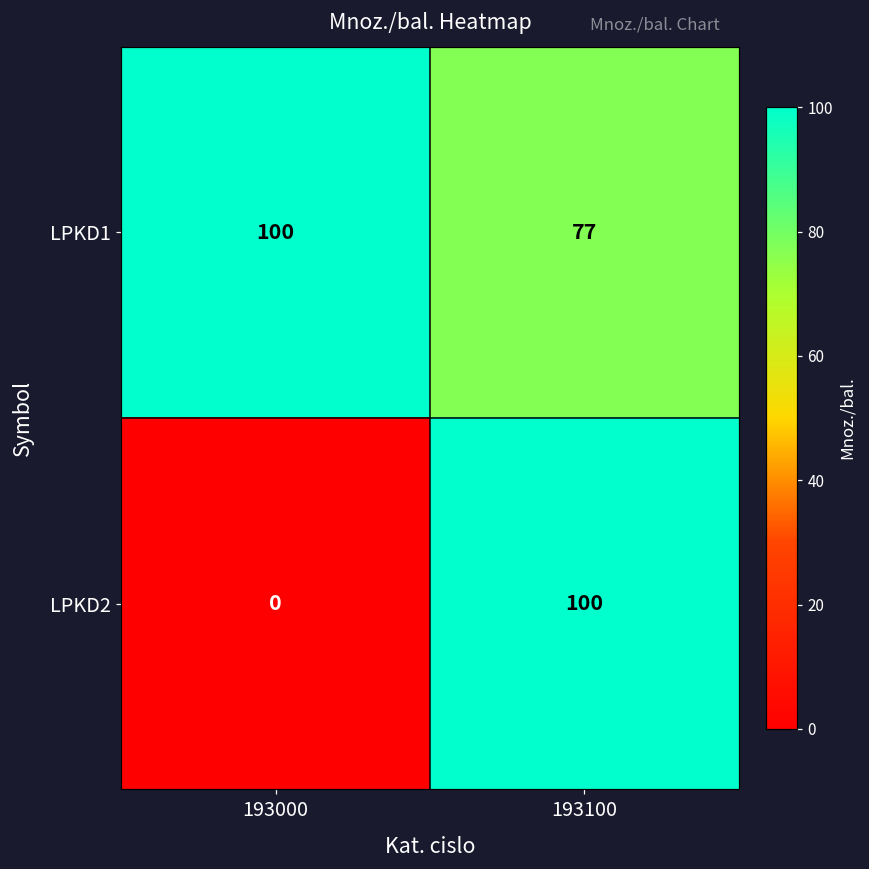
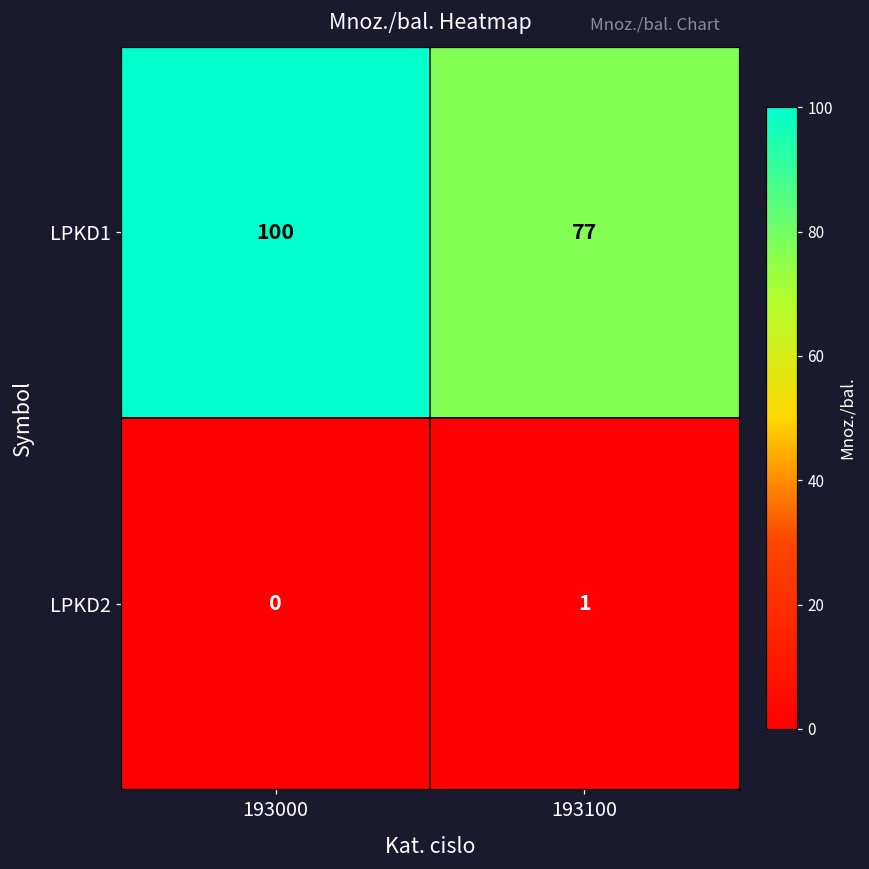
  {
    "LPKD1": {
      "193000": 100,
      "193100": 77
    },
    "LPKD2": {
      "193000": 0,
-     "193100": 100
+     "193100": 1
    }
  }
